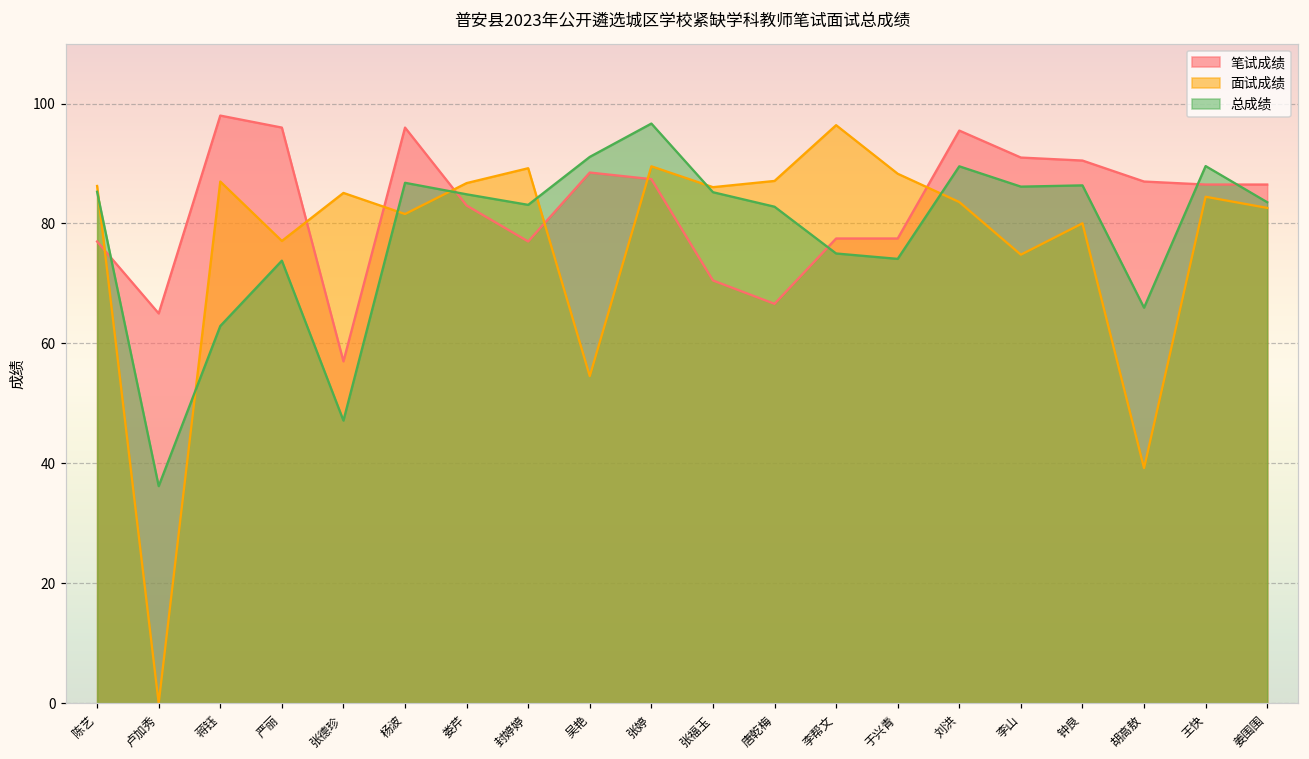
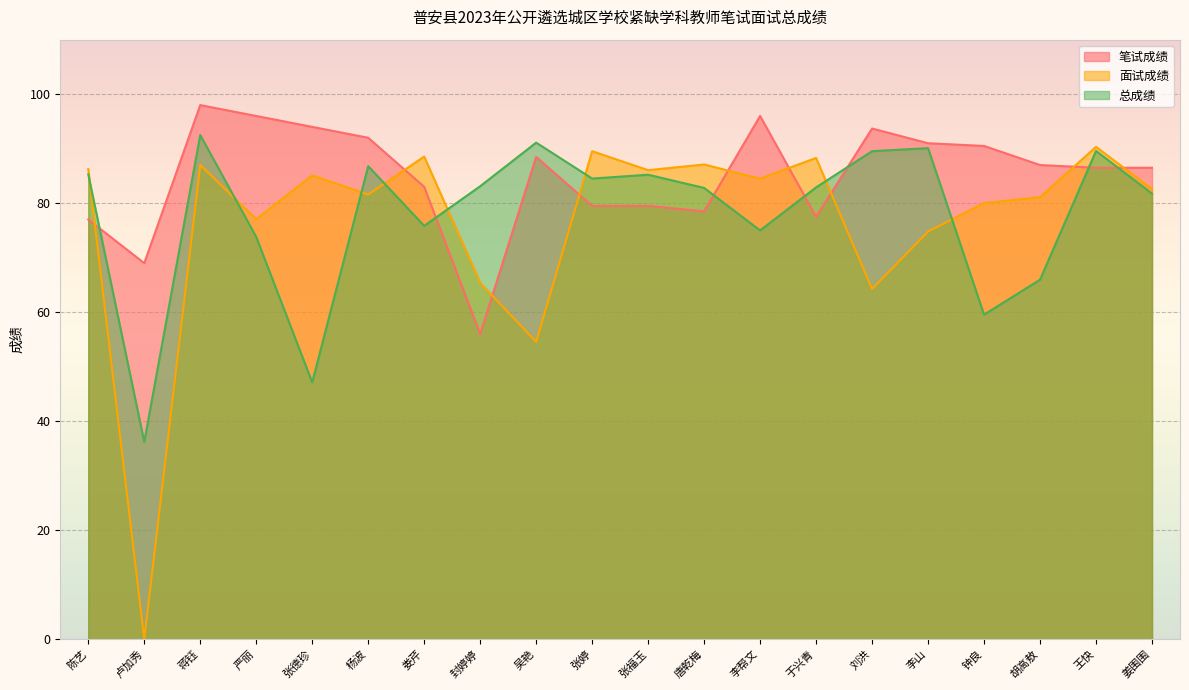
  {
    "笔试成绩": {
      "陈艺": 77,
-     "卢加秀": 65,
+     "卢加秀": 69,
      "蒋钰": 98,
      "严丽": 96,
-     "张德珍": 57,
-     "杨波": 96,
+     "张德珍": 94,
+     "杨波": 92,
      "娄芹": 83,
-     "封婷婷": 77,
+     "封婷婷": 56,
      "吴艳": 89,
-     "张婷": 87,
-     "张福玉": 71,
-     "唐乾梅": 67,
-     "李帮文": 78,
+     "张婷": 80,
+     "张福玉": 80,
+     "唐乾梅": 79,
+     "李帮文": 96,
      "于兴青": 78,
-     "刘洪": 96,
+     "刘洪": 94,
      "李山": 91,
      "钟良": 91,
      "胡高敖": 87,
      "王快": 87,
      "姜围围": 87
    },
    "面试成绩": {
      "陈艺": 86,
      "卢加秀": 0,
      "蒋钰": 87,
      "严丽": 77,
      "张德珍": 85,
      "杨波": 82,
-     "娄芹": 87,
-     "封婷婷": 89,
+     "娄芹": 89,
+     "封婷婷": 65,
      "吴艳": 55,
      "张婷": 90,
      "张福玉": 86,
      "唐乾梅": 87,
-     "李帮文": 96,
+     "李帮文": 85,
      "于兴青": 88,
-     "刘洪": 84,
+     "刘洪": 64,
      "李山": 75,
      "钟良": 80,
-     "胡高敖": 39,
-     "王快": 84,
+     "胡高敖": 81,
+     "王快": 90,
      "姜围围": 83
    },
    "总成绩": {
      "陈艺": 85,
      "卢加秀": 36,
-     "蒋钰": 63,
+     "蒋钰": 93,
      "严丽": 74,
      "张德珍": 47,
      "杨波": 87,
-     "娄芹": 85,
+     "娄芹": 76,
      "封婷婷": 83,
      "吴艳": 91,
-     "张婷": 97,
+     "张婷": 85,
      "张福玉": 85,
      "唐乾梅": 83,
      "李帮文": 75,
-     "于兴青": 74,
+     "于兴青": 83,
      "刘洪": 90,
-     "李山": 86,
-     "钟良": 86,
+     "李山": 90,
+     "钟良": 60,
      "胡高敖": 66,
      "王快": 90,
-     "姜围围": 84
+     "姜围围": 82
    }
  }
